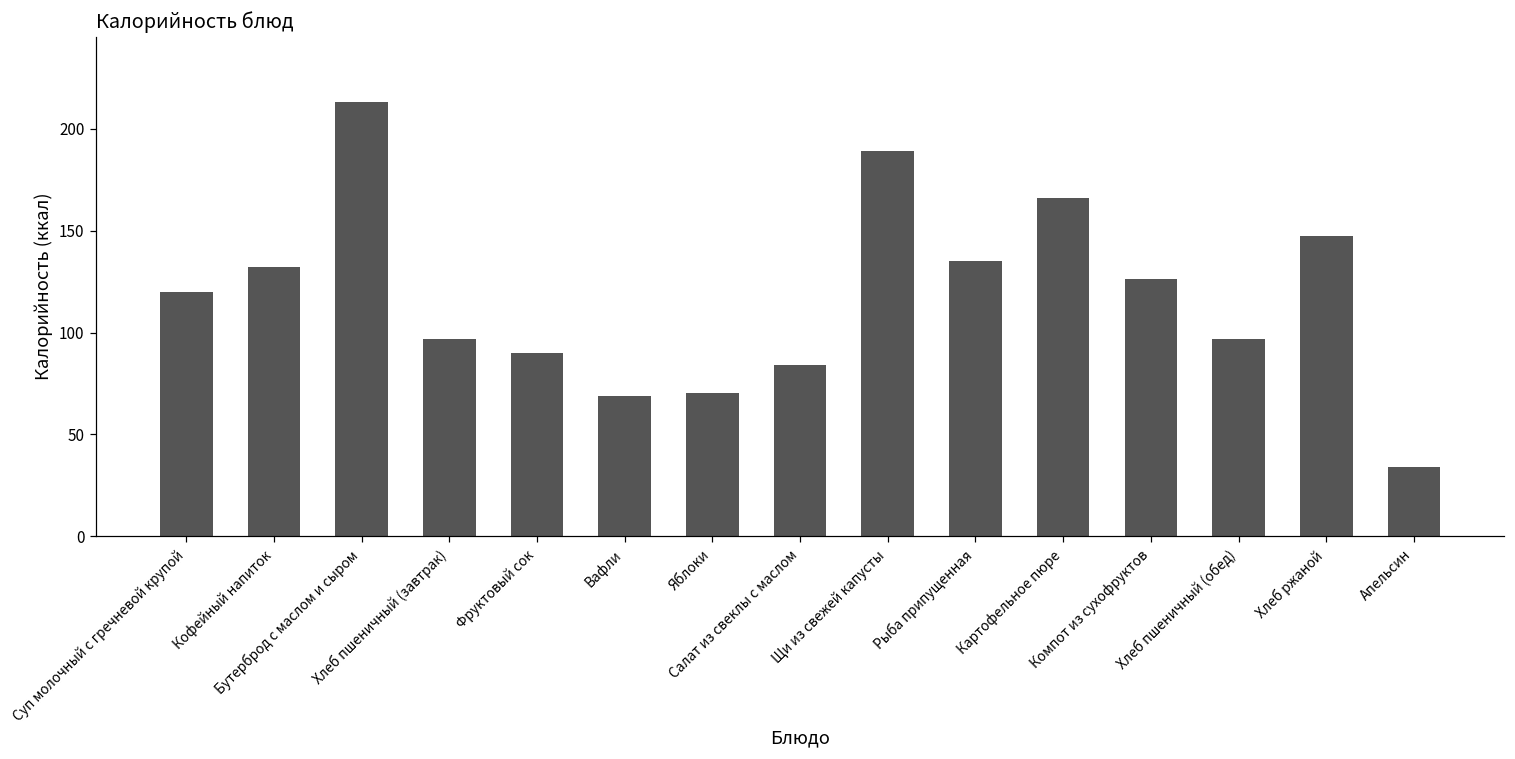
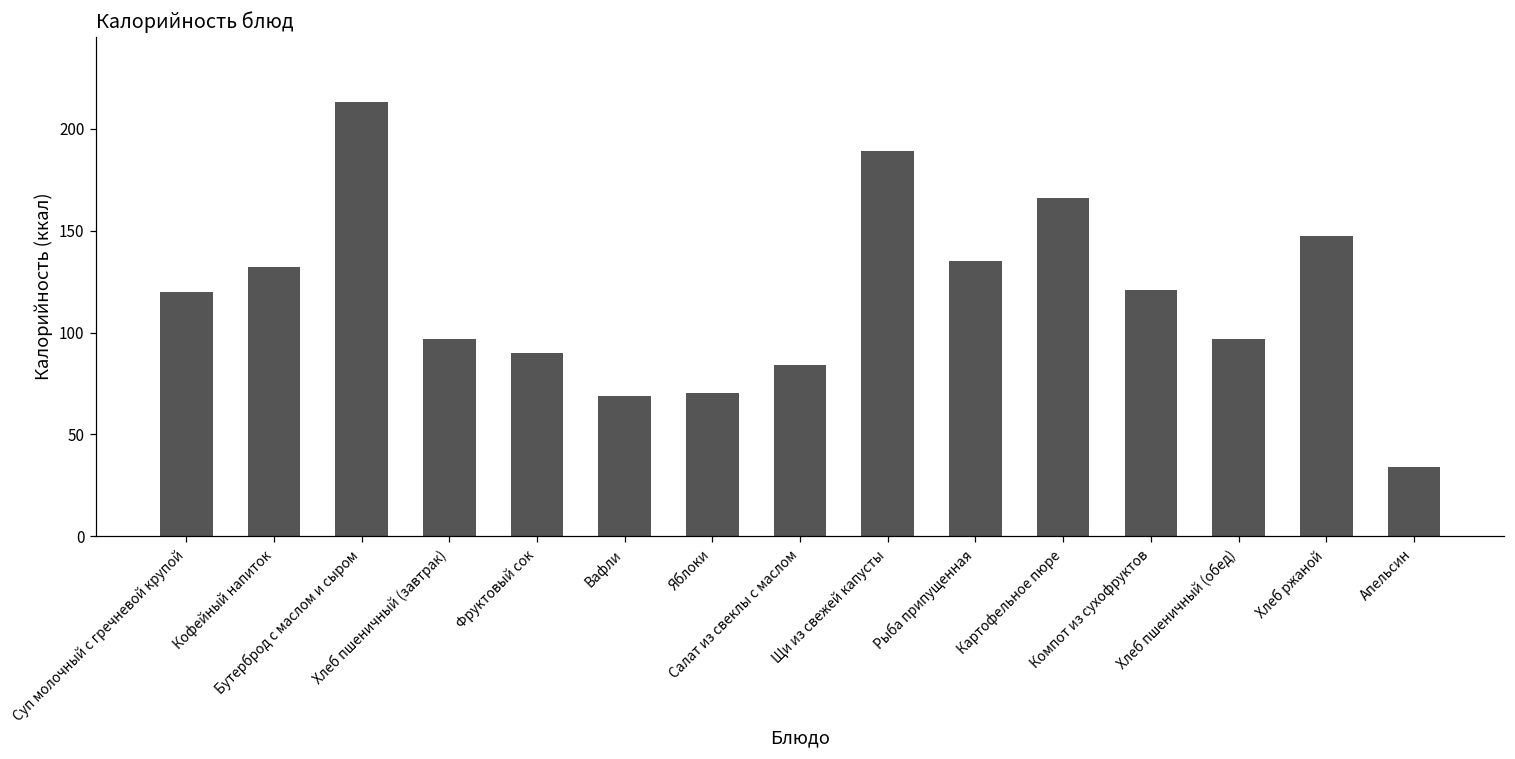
  {
    "Суп молочный с гречневой крупой": 120,
    "Кофейный напиток": 132,
    "Бутерброд с маслом и сыром": 213,
    "Хлеб пшеничный (завтрак)": 97,
    "Фруктовый сок": 90,
    "Вафли": 69,
    "Яблоки": 71,
    "Салат из свеклы с маслом": 84,
    "Щи из свежей капусты": 189,
    "Рыба припущенная": 135,
    "Картофельное пюре": 166,
-   "Компот из сухофруктов": 126,
+   "Компот из сухофруктов": 121,
    "Хлеб пшеничный (обед)": 97,
    "Хлеб ржаной": 147,
    "Апельсин": 34
  }
